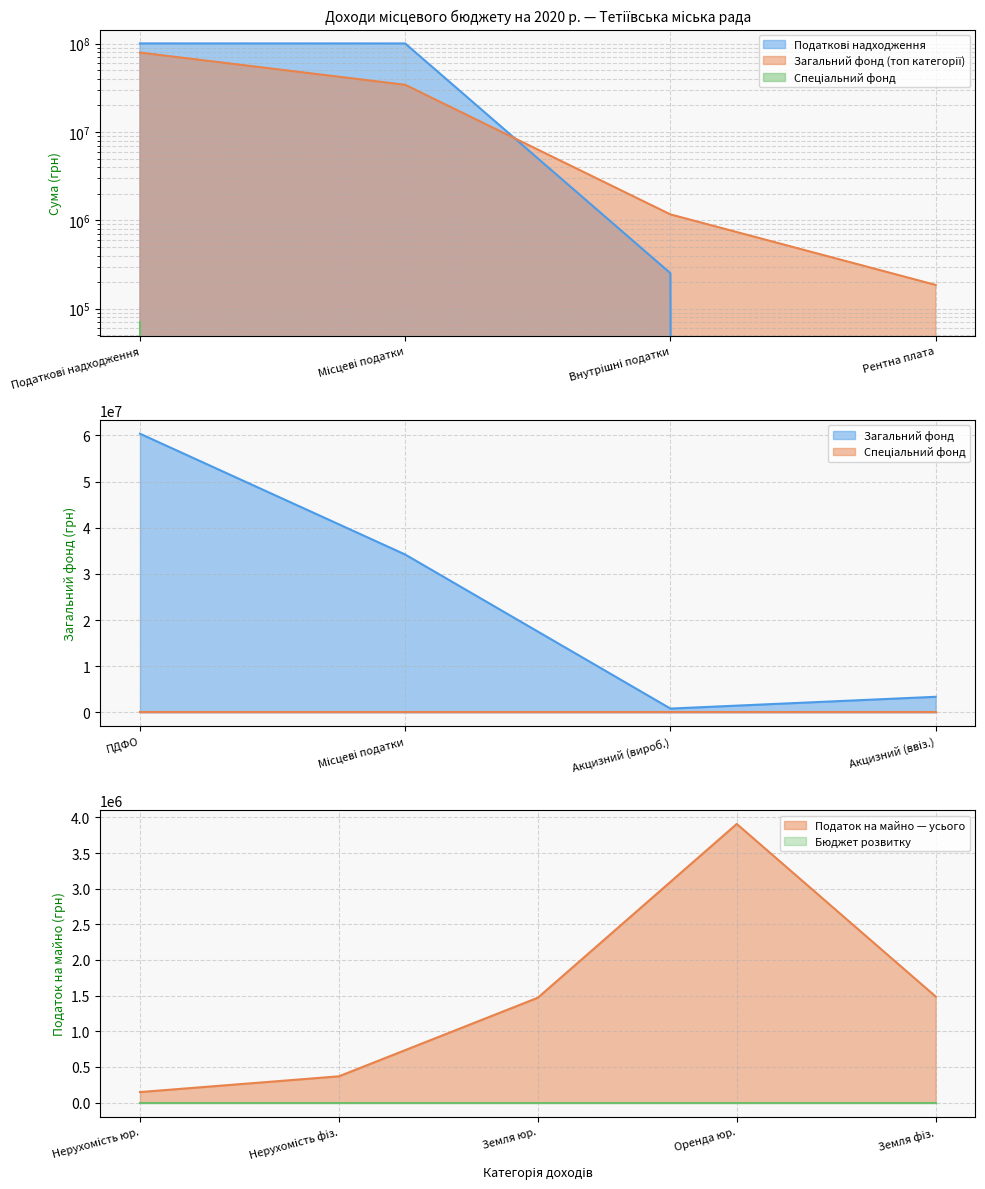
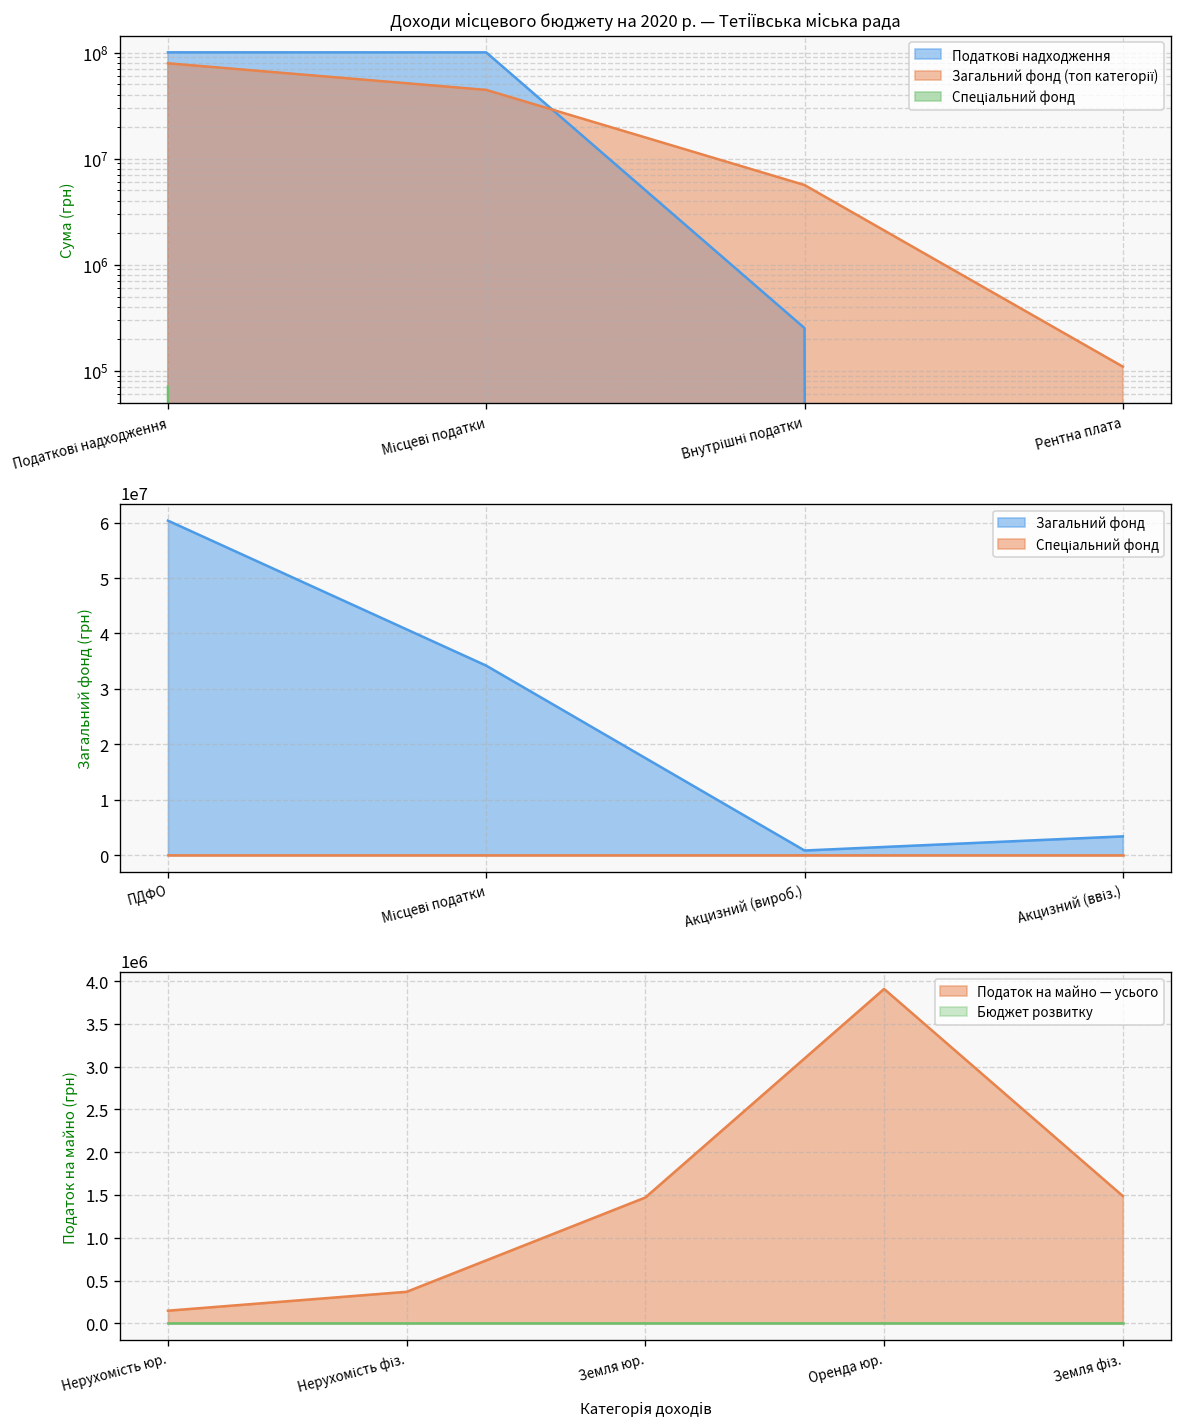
  {
    "Доходи місцевого бюджету на 2020 р. — Тетіївська міська рада": {
      "Податкові надходження": {
        "Податкові надходження": 100000000,
        "Місцеві податки": 100000000,
        "Внутрішні податки": 250000
      },
      "Загальний фонд (топ категорії)": {
        "Податкові надходження": 80000000,
-       "Місцеві податки": 34000000,
-       "Внутрішні податки": 1200000,
-       "Рентна плата": 190000
+       "Місцеві податки": 40000000,
+       "Внутрішні податки": 6000000,
+       "Рентна плата": 110000
      }
    }
  }
